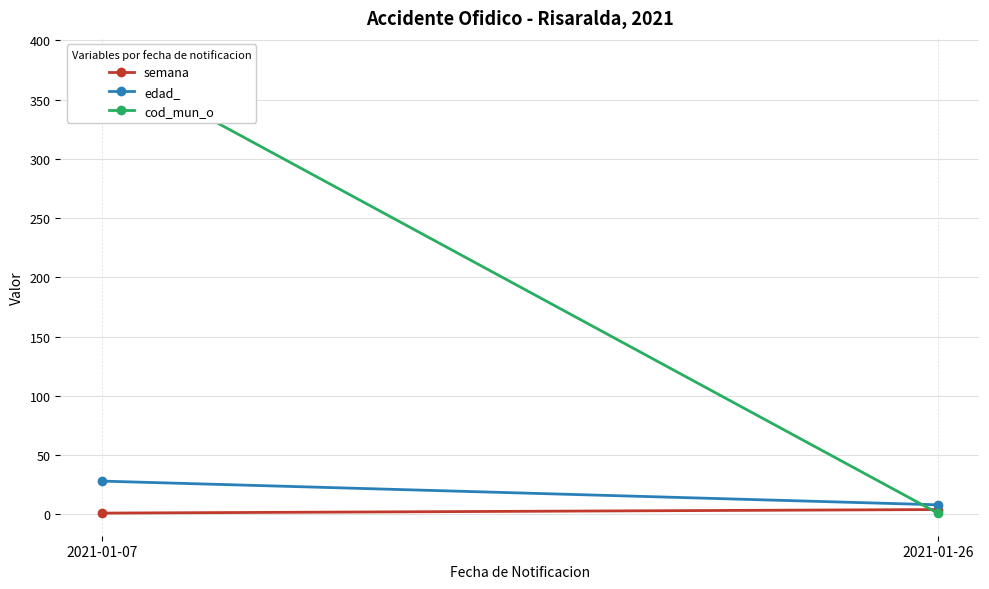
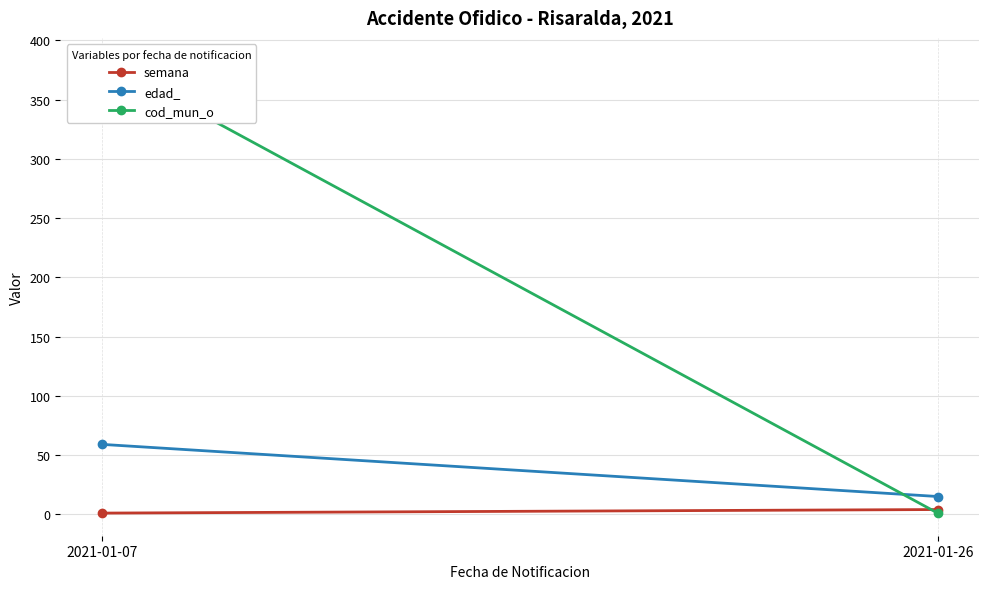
  {
    "semana": {
      "2021-01-07": 1,
      "2021-01-26": 4
    },
    "edad_": {
-     "2021-01-07": 28,
-     "2021-01-26": 8
+     "2021-01-07": 59,
+     "2021-01-26": 15
    },
    "cod_mun_o": {
      "2021-01-26": 1
    }
  }
